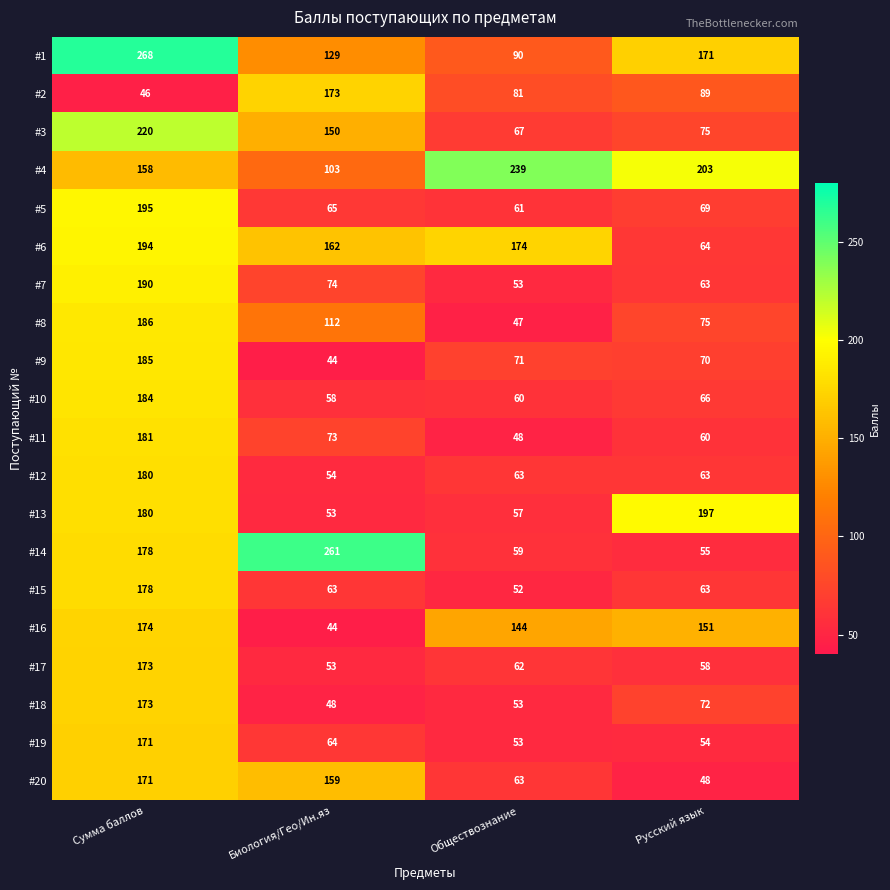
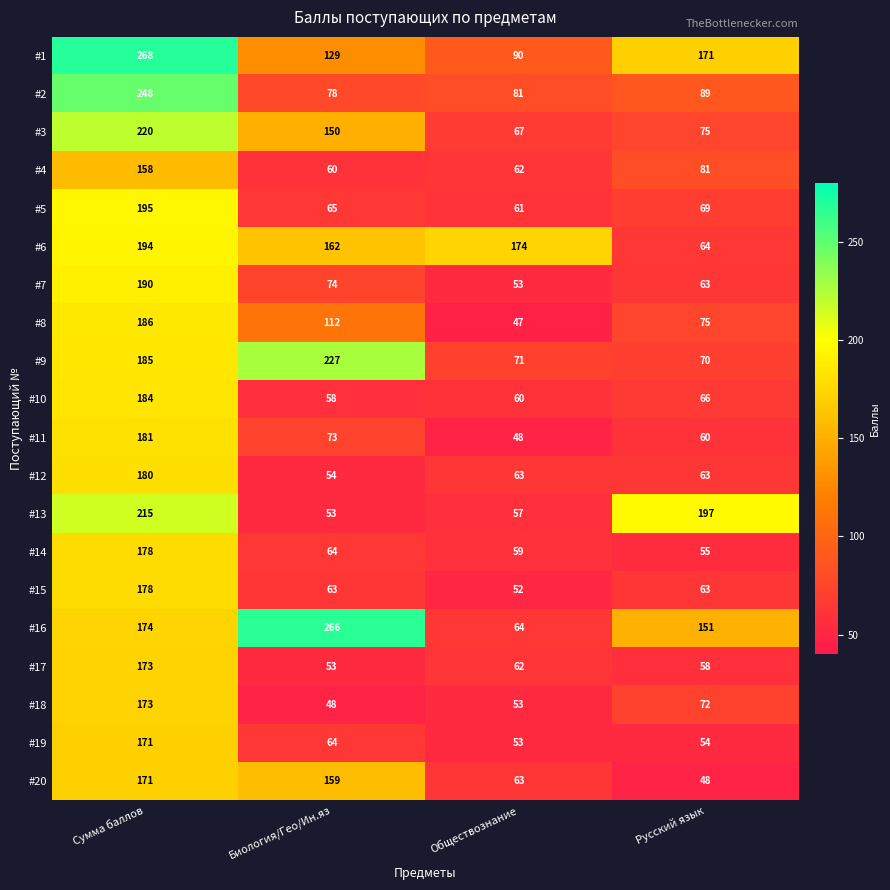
  {
    "#1": {
      "Сумма баллов": 268,
      "Биология/Гео/Ин.яз": 129,
      "Обществознание": 90,
      "Русский язык": 171
    },
    "#2": {
-     "Сумма баллов": 46,
-     "Биология/Гео/Ин.яз": 173,
+     "Сумма баллов": 248,
+     "Биология/Гео/Ин.яз": 78,
      "Обществознание": 81,
      "Русский язык": 89
    },
    "#3": {
      "Сумма баллов": 220,
      "Биология/Гео/Ин.яз": 150,
      "Обществознание": 67,
      "Русский язык": 75
    },
    "#4": {
      "Сумма баллов": 158,
-     "Биология/Гео/Ин.яз": 103,
-     "Обществознание": 239,
-     "Русский язык": 203
+     "Биология/Гео/Ин.яз": 60,
+     "Обществознание": 62,
+     "Русский язык": 81
    },
    "#5": {
      "Сумма баллов": 195,
      "Биология/Гео/Ин.яз": 65,
      "Обществознание": 61,
      "Русский язык": 69
    },
    "#6": {
      "Сумма баллов": 194,
      "Биология/Гео/Ин.яз": 162,
      "Обществознание": 174,
      "Русский язык": 64
    },
    "#7": {
      "Сумма баллов": 190,
      "Биология/Гео/Ин.яз": 74,
      "Обществознание": 53,
      "Русский язык": 63
    },
    "#8": {
      "Сумма баллов": 186,
      "Биология/Гео/Ин.яз": 112,
      "Обществознание": 47,
      "Русский язык": 75
    },
    "#9": {
      "Сумма баллов": 185,
-     "Биология/Гео/Ин.яз": 44,
+     "Биология/Гео/Ин.яз": 227,
      "Обществознание": 71,
      "Русский язык": 70
    },
    "#10": {
      "Сумма баллов": 184,
      "Биология/Гео/Ин.яз": 58,
      "Обществознание": 60,
      "Русский язык": 66
    },
    "#11": {
      "Сумма баллов": 181,
      "Биология/Гео/Ин.яз": 73,
      "Обществознание": 48,
      "Русский язык": 60
    },
    "#12": {
      "Сумма баллов": 180,
      "Биология/Гео/Ин.яз": 54,
      "Обществознание": 63,
      "Русский язык": 63
    },
    "#13": {
-     "Сумма баллов": 180,
+     "Сумма баллов": 215,
      "Биология/Гео/Ин.яз": 53,
      "Обществознание": 57,
      "Русский язык": 197
    },
    "#14": {
      "Сумма баллов": 178,
-     "Биология/Гео/Ин.яз": 261,
+     "Биология/Гео/Ин.яз": 64,
      "Обществознание": 59,
      "Русский язык": 55
    },
    "#15": {
      "Сумма баллов": 178,
      "Биология/Гео/Ин.яз": 63,
      "Обществознание": 52,
      "Русский язык": 63
    },
    "#16": {
      "Сумма баллов": 174,
-     "Биология/Гео/Ин.яз": 44,
-     "Обществознание": 144,
+     "Биология/Гео/Ин.яз": 266,
+     "Обществознание": 64,
      "Русский язык": 151
    },
    "#17": {
      "Сумма баллов": 173,
      "Биология/Гео/Ин.яз": 53,
      "Обществознание": 62,
      "Русский язык": 58
    },
    "#18": {
      "Сумма баллов": 173,
      "Биология/Гео/Ин.яз": 48,
      "Обществознание": 53,
      "Русский язык": 72
    },
    "#19": {
      "Сумма баллов": 171,
      "Биология/Гео/Ин.яз": 64,
      "Обществознание": 53,
      "Русский язык": 54
    },
    "#20": {
      "Сумма баллов": 171,
      "Биология/Гео/Ин.яз": 159,
      "Обществознание": 63,
      "Русский язык": 48
    }
  }
